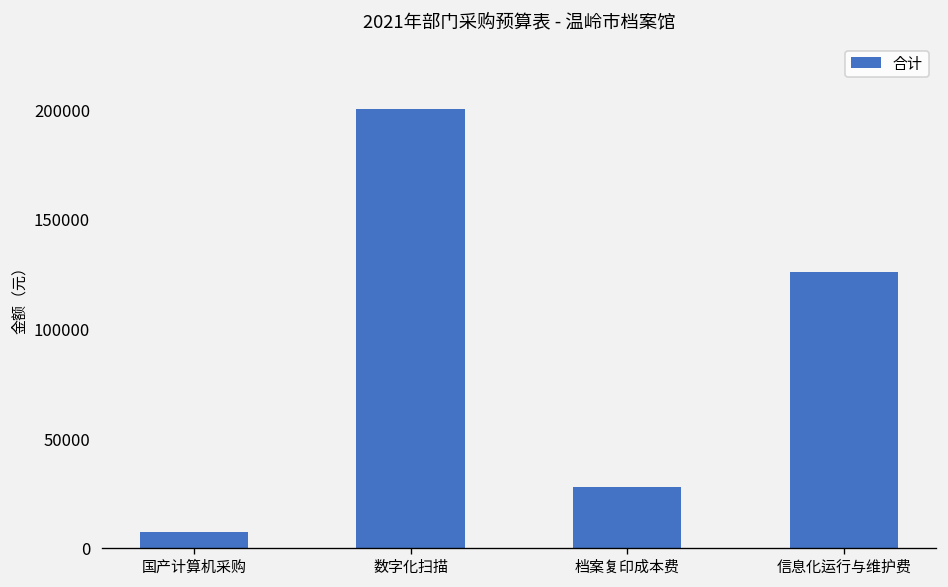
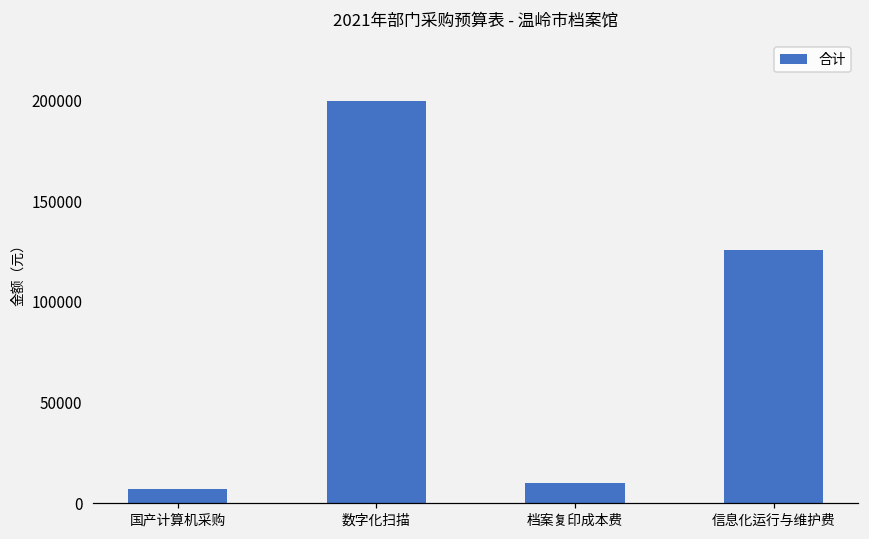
  {
    "国产计算机采购": 7000,
    "数字化扫描": 200000,
-   "档案复印成本费": 28000,
+   "档案复印成本费": 10000,
    "信息化运行与维护费": 126000
  }
